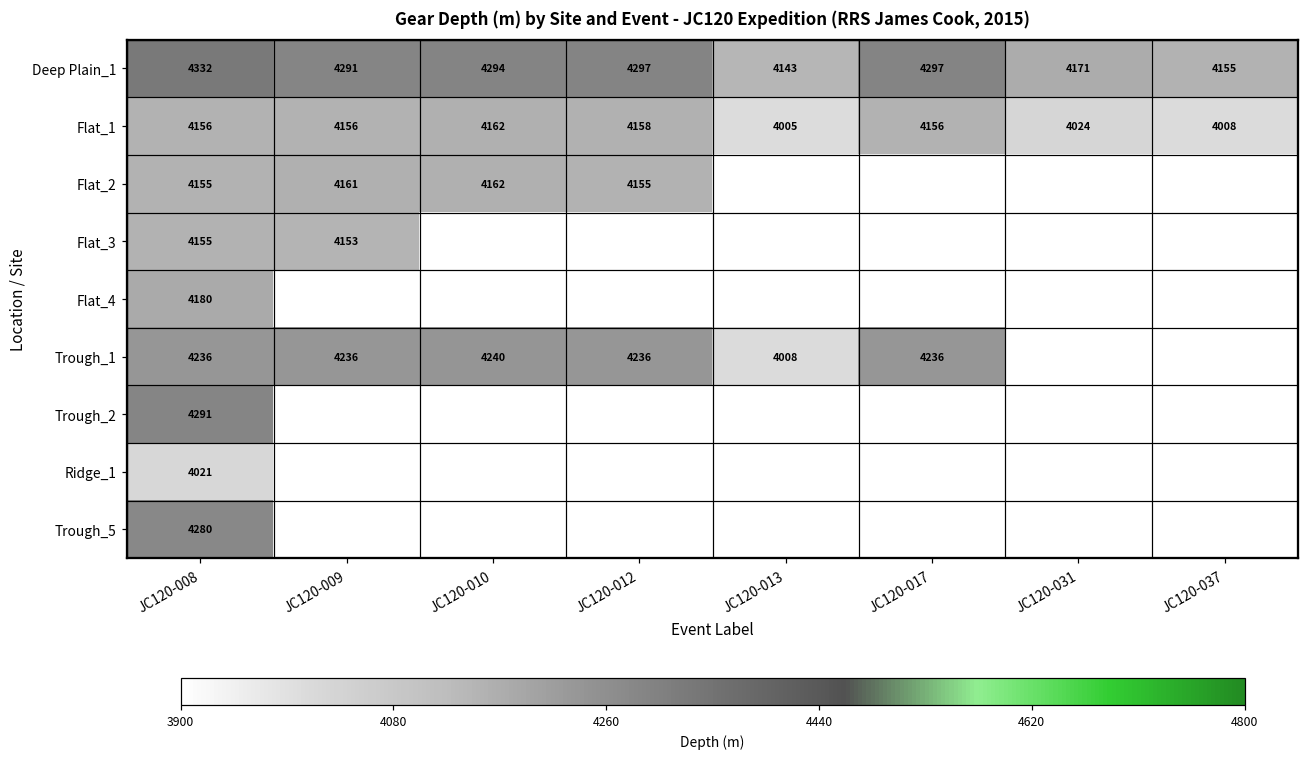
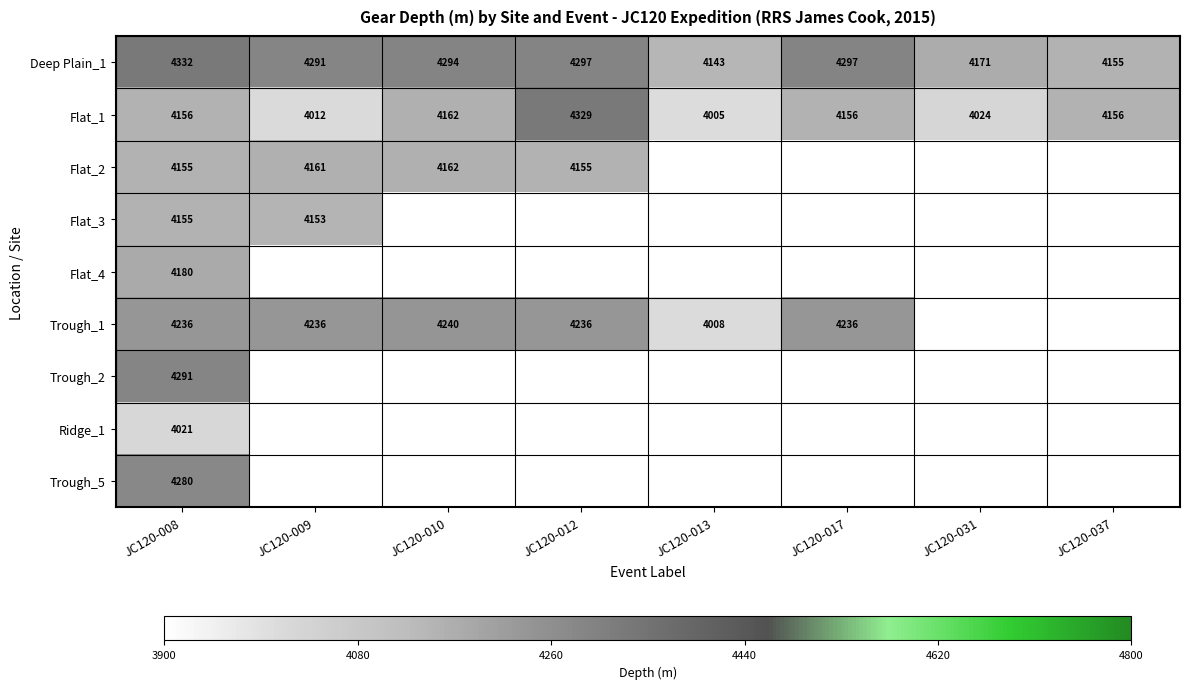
  {
    "Deep Plain_1": {
      "JC120-008": 4332,
      "JC120-009": 4291,
      "JC120-010": 4294,
      "JC120-012": 4297,
      "JC120-013": 4143,
      "JC120-017": 4297,
      "JC120-031": 4171,
      "JC120-037": 4155
    },
    "Flat_1": {
      "JC120-008": 4156,
-     "JC120-009": 4156,
+     "JC120-009": 4012,
      "JC120-010": 4162,
-     "JC120-012": 4158,
+     "JC120-012": 4329,
      "JC120-013": 4005,
      "JC120-017": 4156,
      "JC120-031": 4024,
-     "JC120-037": 4008
+     "JC120-037": 4156
    },
    "Flat_2": {
      "JC120-008": 4155,
      "JC120-009": 4161,
      "JC120-010": 4162,
      "JC120-012": 4155
    },
    "Flat_3": {
      "JC120-008": 4155,
      "JC120-009": 4153
    },
    "Flat_4": {
      "JC120-008": 4180
    },
    "Trough_1": {
      "JC120-008": 4236,
      "JC120-009": 4236,
      "JC120-010": 4240,
      "JC120-012": 4236,
      "JC120-013": 4008,
      "JC120-017": 4236
    },
    "Trough_2": {
      "JC120-008": 4291
    },
    "Ridge_1": {
      "JC120-008": 4021
    },
    "Trough_5": {
      "JC120-008": 4280
    }
  }
